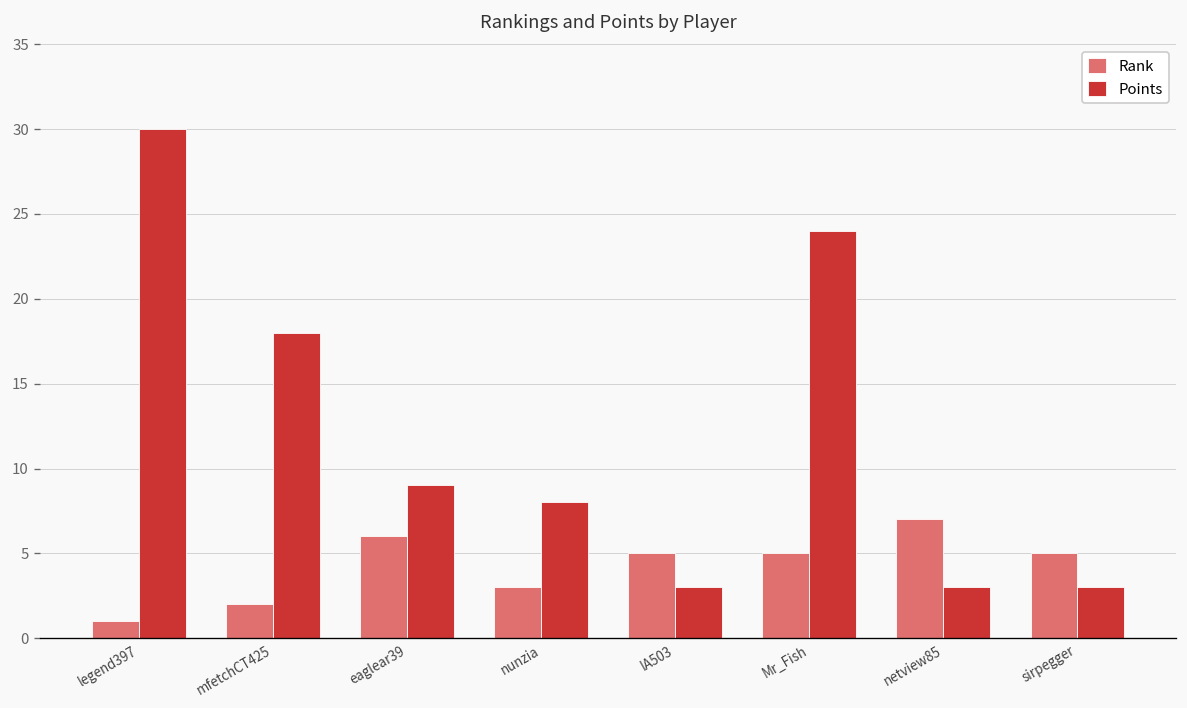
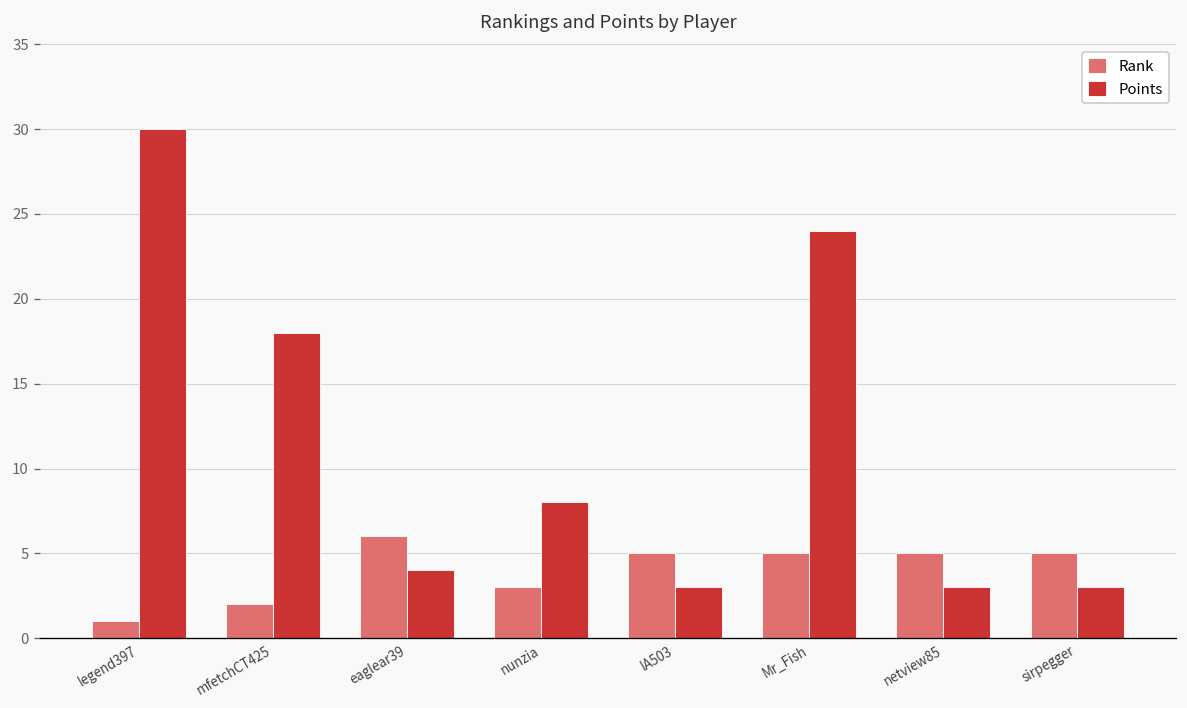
  {
    "Rank": {
      "legend397": 1,
      "mfetchCT425": 2,
      "eaglear39": 6,
      "nunzia": 3,
      "IA503": 5,
      "Mr_Fish": 5,
-     "netview85": 7,
+     "netview85": 5,
      "sirpegger": 5
    },
    "Points": {
      "legend397": 30,
      "mfetchCT425": 18,
-     "eaglear39": 9,
+     "eaglear39": 4,
      "nunzia": 8,
      "IA503": 3,
      "Mr_Fish": 24,
      "netview85": 3,
      "sirpegger": 3
    }
  }
